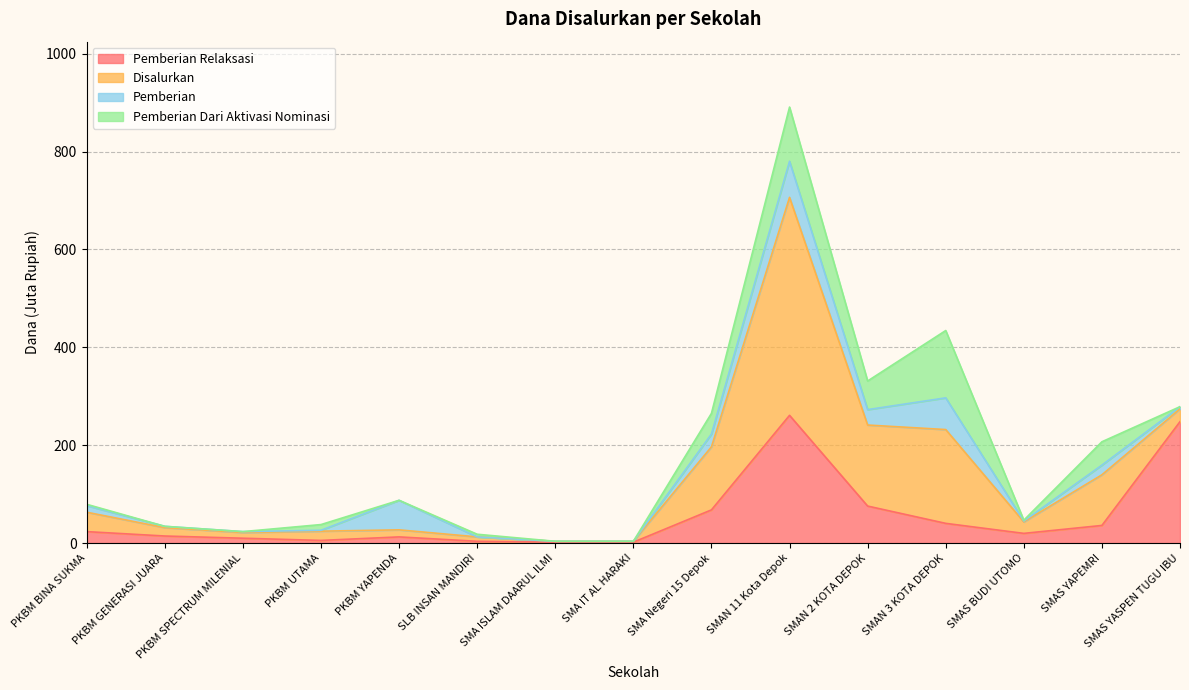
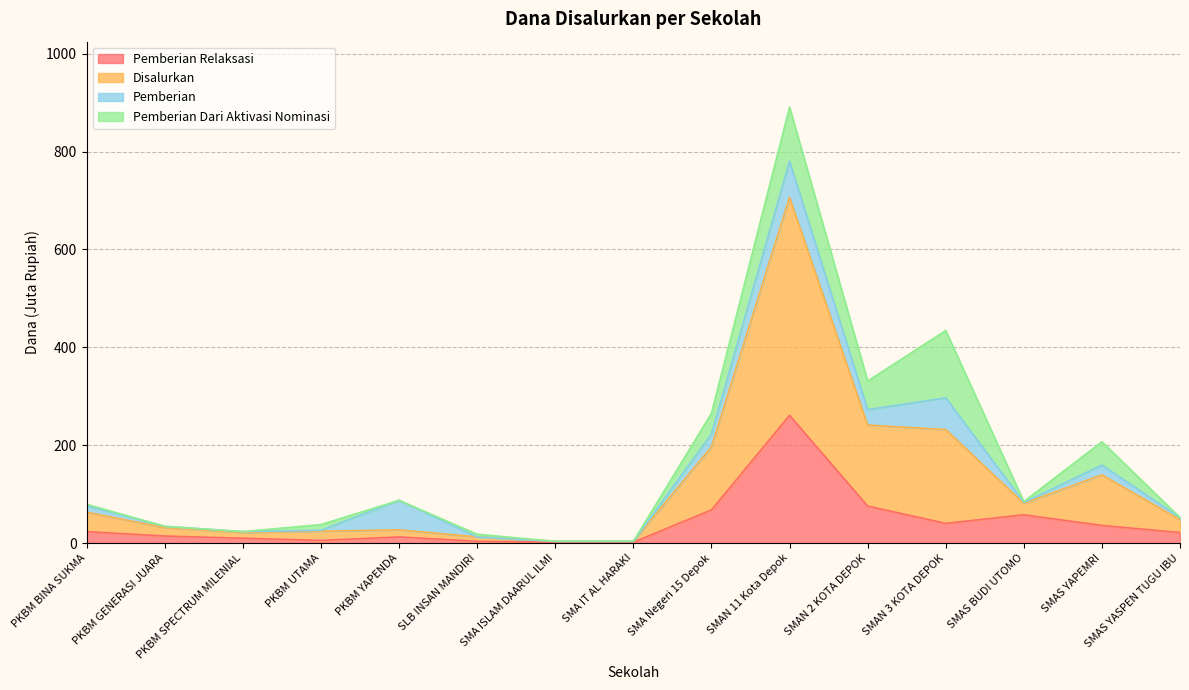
  {
    "Pemberian Relaksasi": {
      "PKBM BINA SUKMA": 20,
      "PKBM GENERASI JUARA": 10,
      "PKBM SPECTRUM MILENIAL": 10,
      "PKBM UTAMA": 10,
      "PKBM YAPENDA": 10,
      "SLB INSAN MANDIRI": 0,
      "SMA Negeri 15 Depok": 70,
      "SMAN 11 Kota Depok": 260,
      "SMAN 2 KOTA DEPOK": 80,
      "SMAN 3 KOTA DEPOK": 40,
-     "SMAS BUDI UTOMO": 20,
+     "SMAS BUDI UTOMO": 60,
      "SMAS YAPEMRI": 40,
-     "SMAS YASPEN TUGU IBU": 250
+     "SMAS YASPEN TUGU IBU": 20
    },
    "Disalurkan": {
      "PKBM BINA SUKMA": 40,
      "PKBM YAPENDA": 10,
      "SMA Negeri 15 Depok": 130,
      "SMAN 11 Kota Depok": 450,
      "SMAN 2 KOTA DEPOK": 170,
      "SMAN 3 KOTA DEPOK": 190,
      "SMAS YAPEMRI": 100
    },
    "Pemberian": {
      "SMA Negeri 15 Depok": 30,
      "SMAN 11 Kota Depok": 70,
      "SMAN 2 KOTA DEPOK": 30,
      "SMAN 3 KOTA DEPOK": 60,
      "SMAS YAPEMRI": 20
    },
    "Pemberian Dari Aktivasi Nominasi": {
      "PKBM UTAMA": 10,
      "SLB INSAN MANDIRI": 10,
      "SMA Negeri 15 Depok": 40,
      "SMAN 11 Kota Depok": 110,
      "SMAN 2 KOTA DEPOK": 60,
      "SMAN 3 KOTA DEPOK": 140,
      "SMAS YAPEMRI": 50
    }
  }
